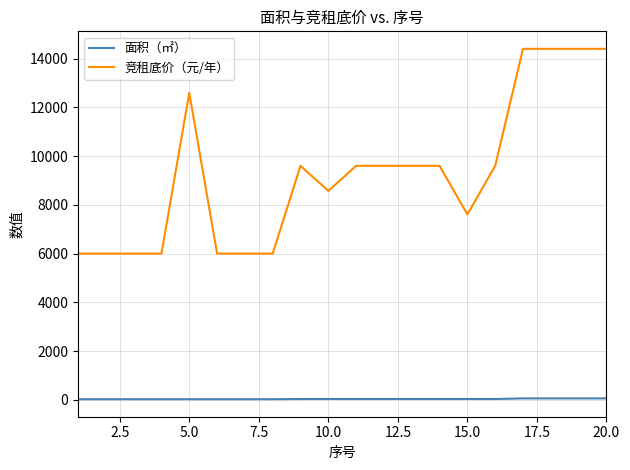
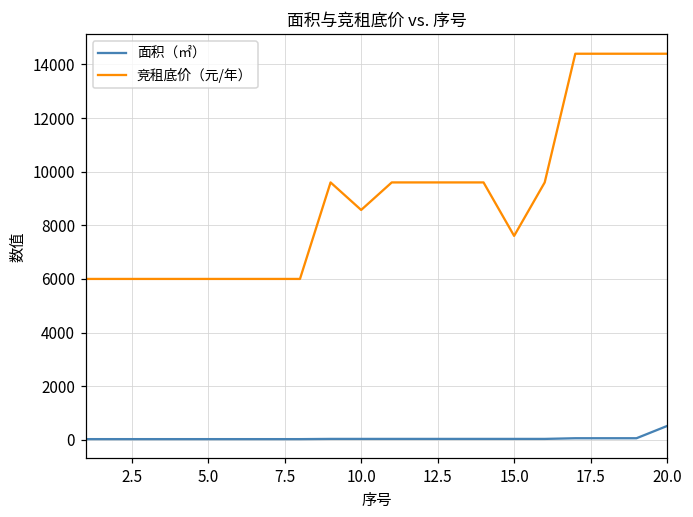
  {
    "面积（㎡）": {
      "5.0": 0,
      "10.0": 0,
      "15.0": 0,
-     "20.0": 100
+     "20.0": 500
    },
    "竞租底价（元/年）": {
-     "5.0": 12600,
+     "5.0": 6000,
      "10.0": 8600,
      "15.0": 7600,
      "20.0": 14400
    }
  }
